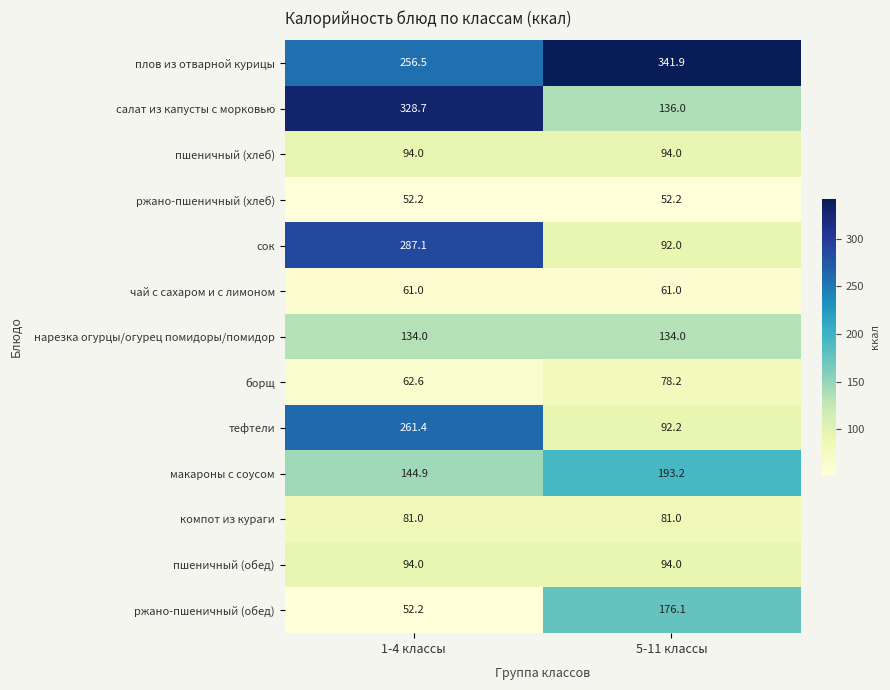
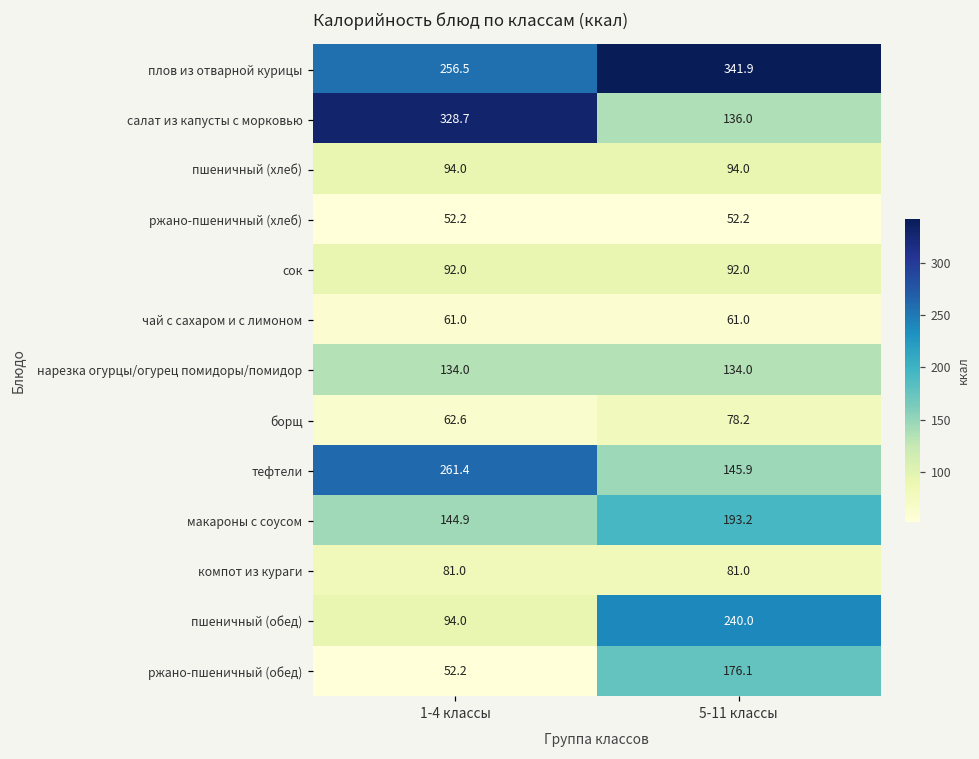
  {
    "плов из отварной курицы": {
      "1-4 классы": 256.5,
      "5-11 классы": 341.9
    },
    "салат из капусты с морковью": {
      "1-4 классы": 328.7,
      "5-11 классы": 136.0
    },
    "пшеничный (хлеб)": {
      "1-4 классы": 94.0,
      "5-11 классы": 94.0
    },
    "ржано-пшеничный (хлеб)": {
      "1-4 классы": 52.2,
      "5-11 классы": 52.2
    },
    "сок": {
-     "1-4 классы": 287.1,
+     "1-4 классы": 92.0,
      "5-11 классы": 92.0
    },
    "чай с сахаром и с лимоном": {
      "1-4 классы": 61.0,
      "5-11 классы": 61.0
    },
    "нарезка огурцы/огурец помидоры/помидор": {
      "1-4 классы": 134.0,
      "5-11 классы": 134.0
    },
    "борщ": {
      "1-4 классы": 62.6,
      "5-11 классы": 78.2
    },
    "тефтели": {
      "1-4 классы": 261.4,
-     "5-11 классы": 92.2
+     "5-11 классы": 145.9
    },
    "макароны с соусом": {
      "1-4 классы": 144.9,
      "5-11 классы": 193.2
    },
    "компот из кураги": {
      "1-4 классы": 81.0,
      "5-11 классы": 81.0
    },
    "пшеничный (обед)": {
      "1-4 классы": 94.0,
-     "5-11 классы": 94.0
+     "5-11 классы": 240.0
    },
    "ржано-пшеничный (обед)": {
      "1-4 классы": 52.2,
      "5-11 классы": 176.1
    }
  }
